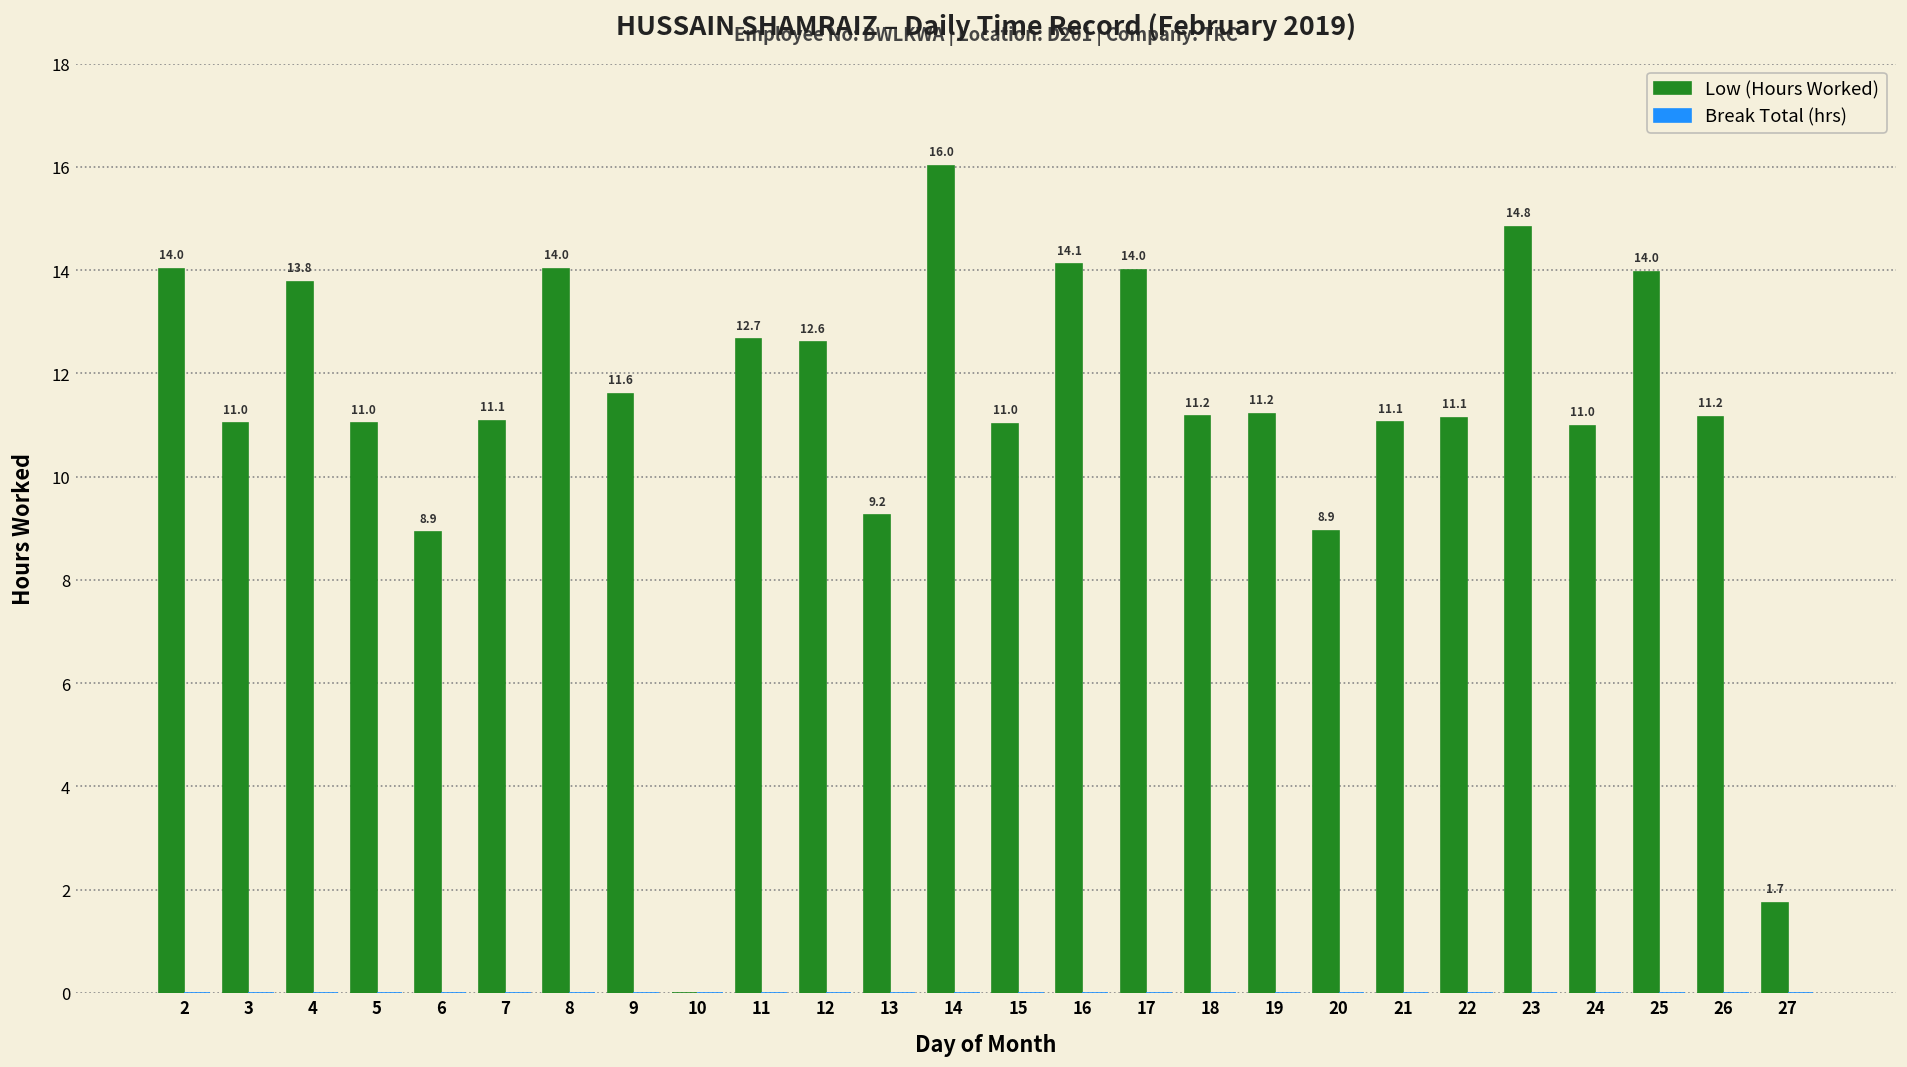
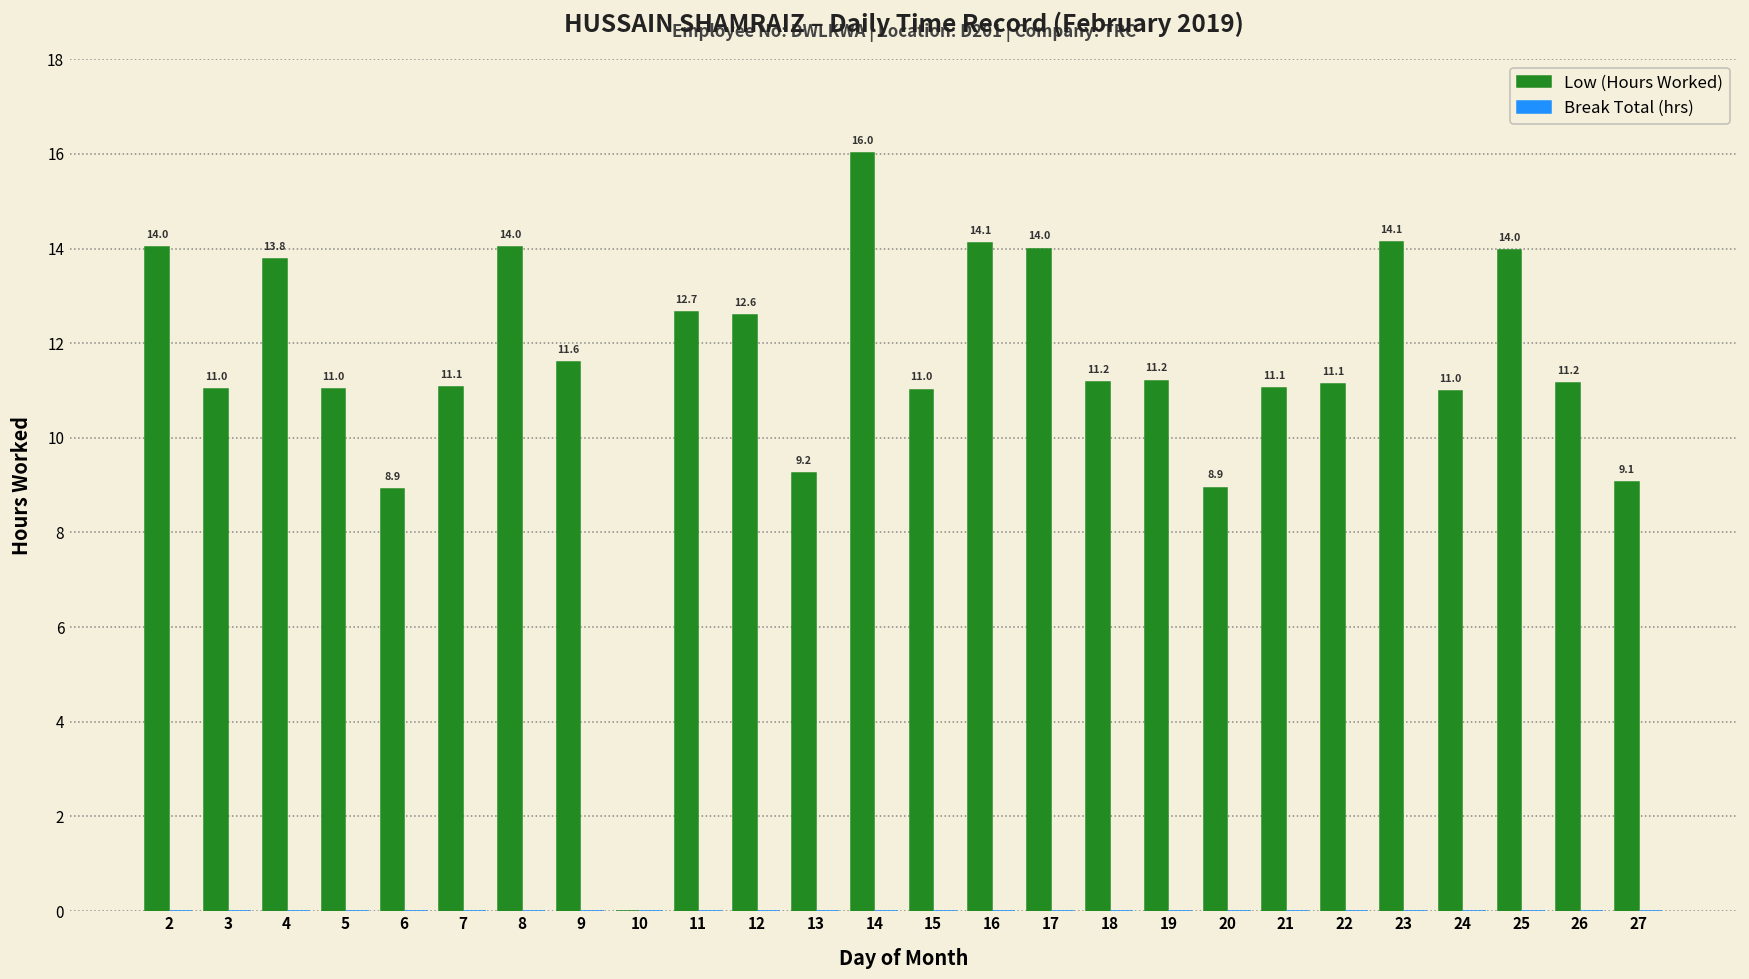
  {
    "Low (Hours Worked)": {
      "2": 14.0,
      "3": 11.0,
      "4": 13.8,
      "5": 11.0,
      "6": 8.9,
      "7": 11.1,
      "8": 14.0,
      "9": 11.6,
      "11": 12.7,
      "12": 12.6,
      "13": 9.2,
      "14": 16.0,
      "15": 11.0,
      "16": 14.1,
      "17": 14.0,
      "18": 11.2,
      "19": 11.2,
      "20": 8.9,
      "21": 11.1,
      "22": 11.1,
-     "23": 14.8,
+     "23": 14.1,
      "24": 11.0,
      "25": 14.0,
      "26": 11.2,
-     "27": 1.7
+     "27": 9.1
    },
    "Break Total (hrs)": {
      "2": 0.0,
      "3": 0.0,
      "4": 0.0,
      "5": 0.0,
      "6": 0.0,
      "7": 0.0,
      "8": 0.0,
      "9": 0.0,
      "10": 0.0,
      "11": 0.0,
      "12": 0.0,
      "13": 0.0,
      "14": 0.0,
      "15": 0.0,
      "16": 0.0,
      "17": 0.0,
      "18": 0.0,
      "19": 0.0,
      "20": 0.0,
      "21": 0.0,
      "22": 0.0,
      "23": 0.0,
      "24": 0.0,
      "25": 0.0,
      "26": 0.0,
      "27": 0.0
    }
  }
